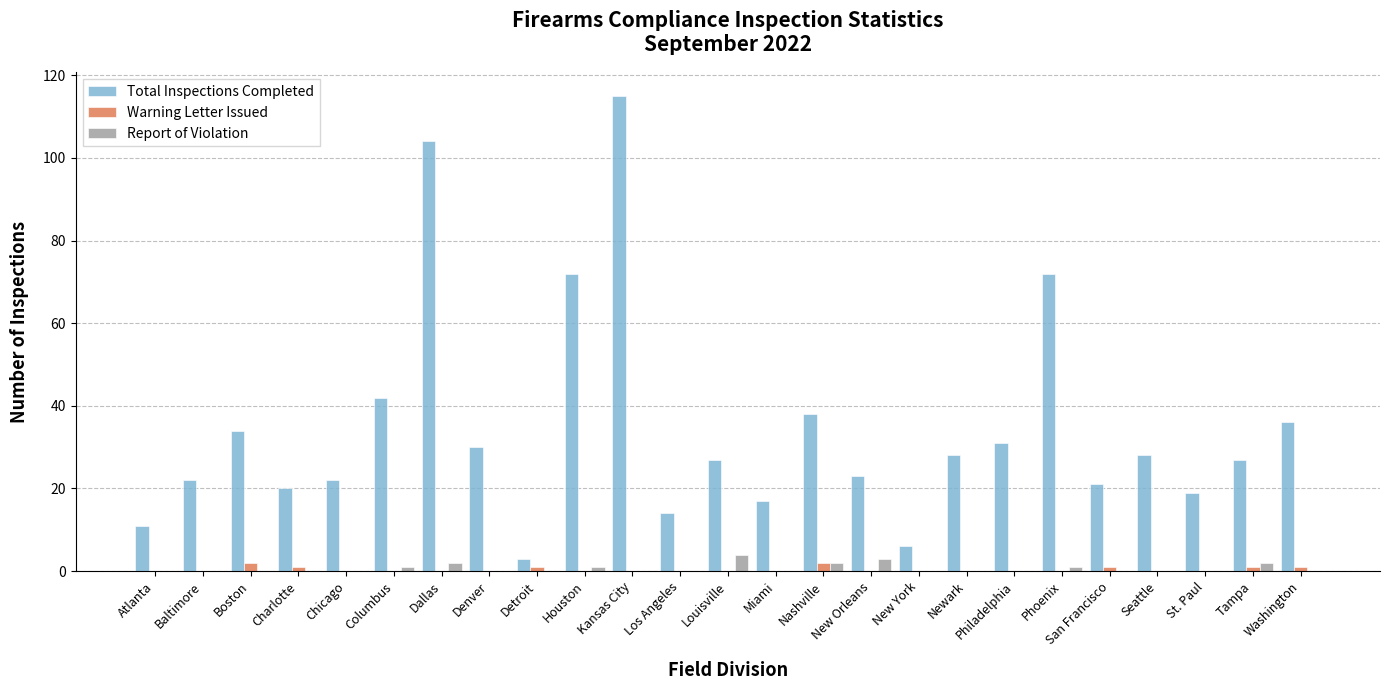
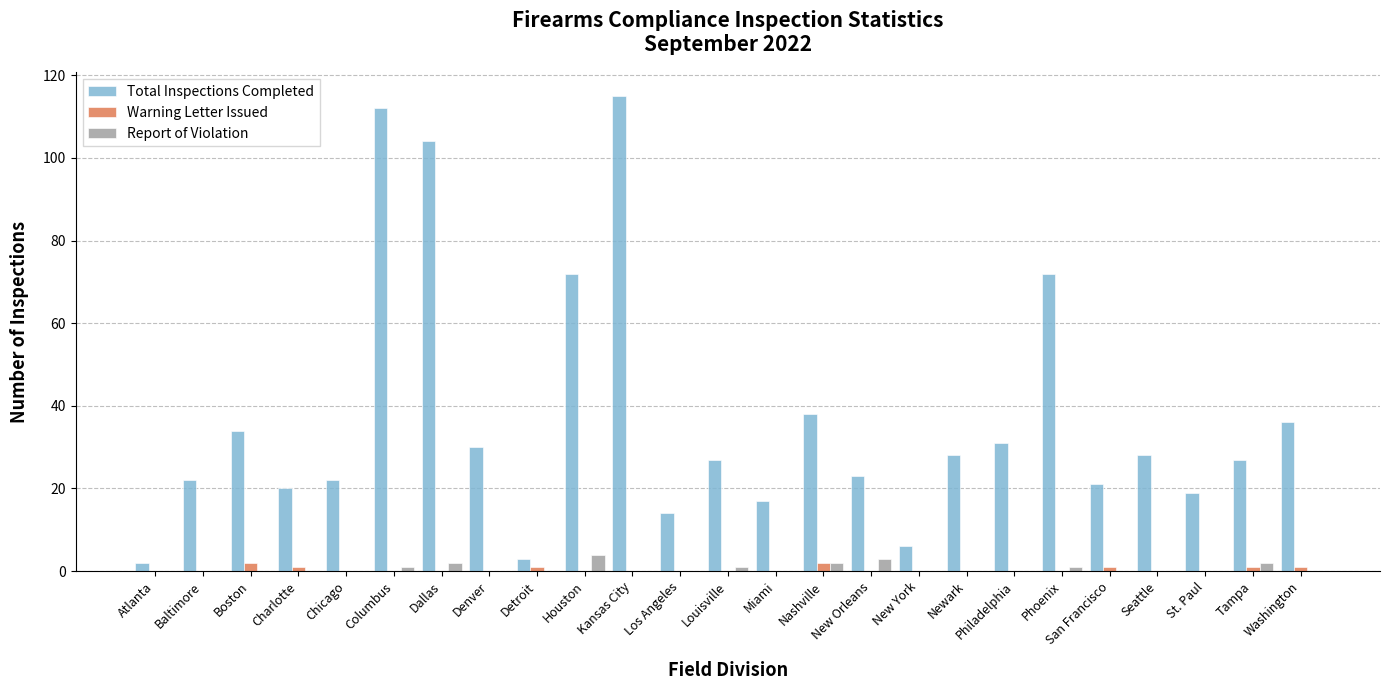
  {
    "Total Inspections Completed": {
-     "Atlanta": 11,
+     "Atlanta": 2,
      "Baltimore": 22,
      "Boston": 34,
      "Charlotte": 20,
      "Chicago": 22,
-     "Columbus": 42,
+     "Columbus": 112,
      "Dallas": 104,
      "Denver": 30,
      "Detroit": 3,
      "Houston": 72,
      "Kansas City": 115,
      "Los Angeles": 14,
      "Louisville": 27,
      "Miami": 17,
      "Nashville": 38,
      "New Orleans": 23,
      "New York": 6,
      "Newark": 28,
      "Philadelphia": 31,
      "Phoenix": 72,
      "San Francisco": 21,
      "Seattle": 28,
      "St. Paul": 19,
      "Tampa": 27,
      "Washington": 36
    },
    "Warning Letter Issued": {
      "Atlanta": 0,
      "Baltimore": 0,
      "Boston": 2,
      "Charlotte": 1,
      "Chicago": 0,
      "Columbus": 0,
      "Dallas": 0,
      "Denver": 0,
      "Detroit": 1,
      "Houston": 0,
      "Kansas City": 0,
      "Los Angeles": 0,
      "Louisville": 0,
      "Miami": 0,
      "Nashville": 2,
      "New Orleans": 0,
      "New York": 0,
      "Newark": 0,
      "Philadelphia": 0,
      "Phoenix": 0,
      "San Francisco": 1,
      "Seattle": 0,
      "St. Paul": 0,
      "Tampa": 1,
      "Washington": 1
    },
    "Report of Violation": {
      "Atlanta": 0,
      "Baltimore": 0,
      "Boston": 0,
      "Charlotte": 0,
      "Chicago": 0,
      "Columbus": 1,
      "Dallas": 2,
      "Denver": 0,
      "Detroit": 0,
-     "Houston": 1,
+     "Houston": 4,
      "Kansas City": 0,
      "Los Angeles": 0,
-     "Louisville": 4,
+     "Louisville": 1,
      "Miami": 0,
      "Nashville": 2,
      "New Orleans": 3,
      "New York": 0,
      "Newark": 0,
      "Philadelphia": 0,
      "Phoenix": 1,
      "San Francisco": 0,
      "Seattle": 0,
      "St. Paul": 0,
      "Tampa": 2,
      "Washington": 0
    }
  }
